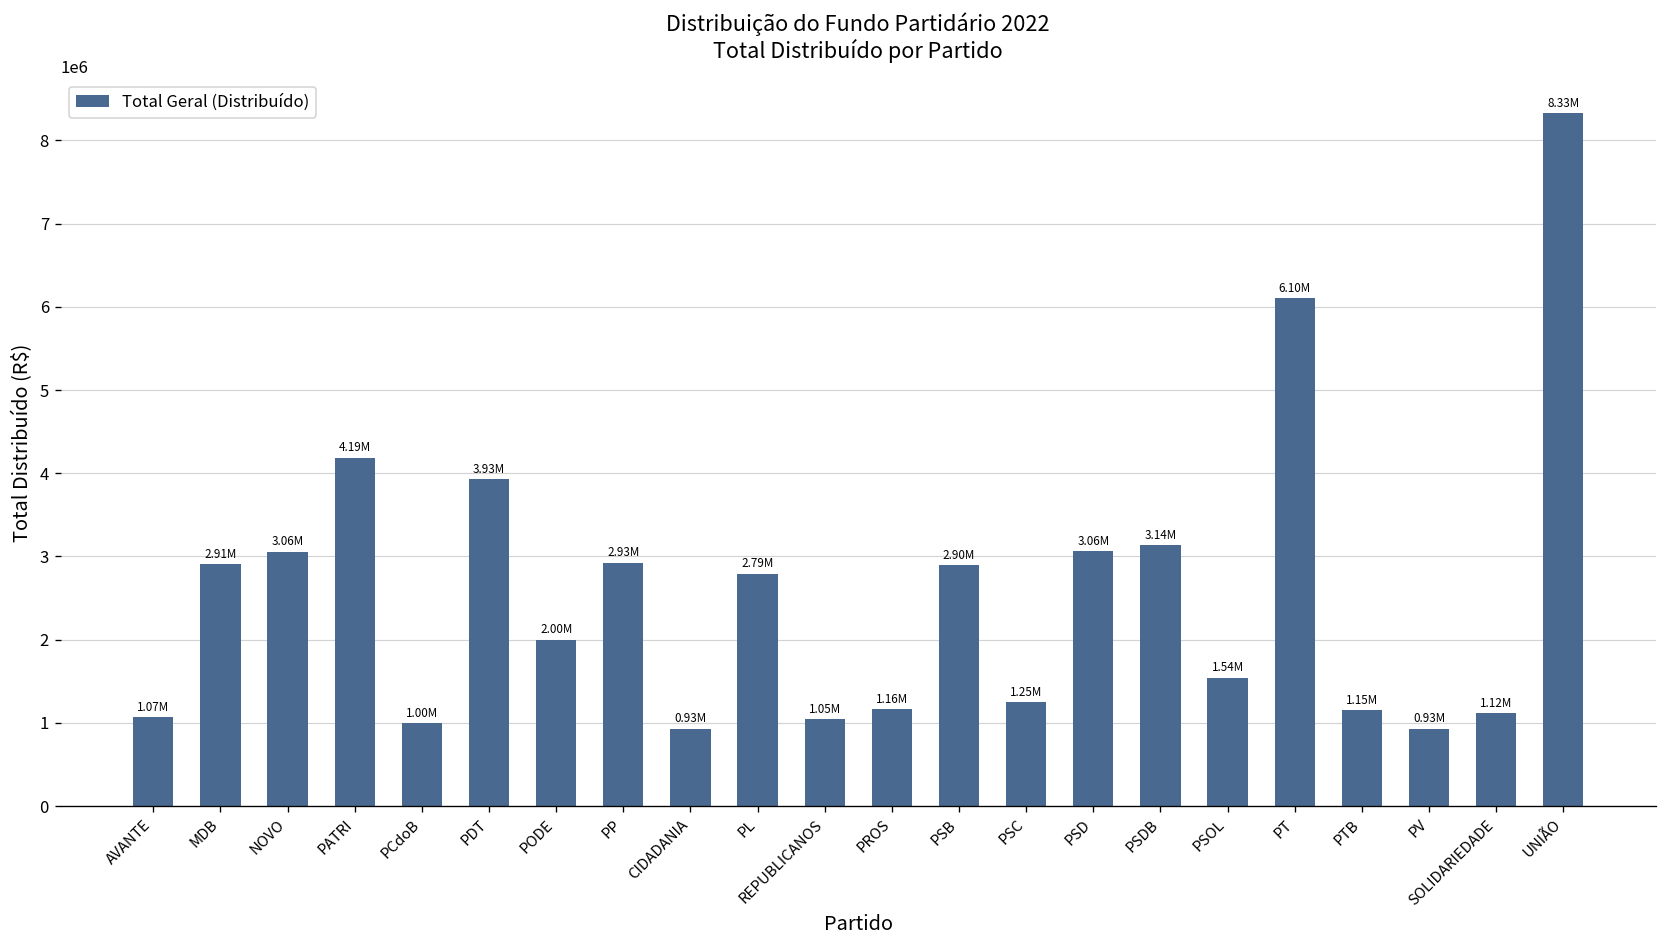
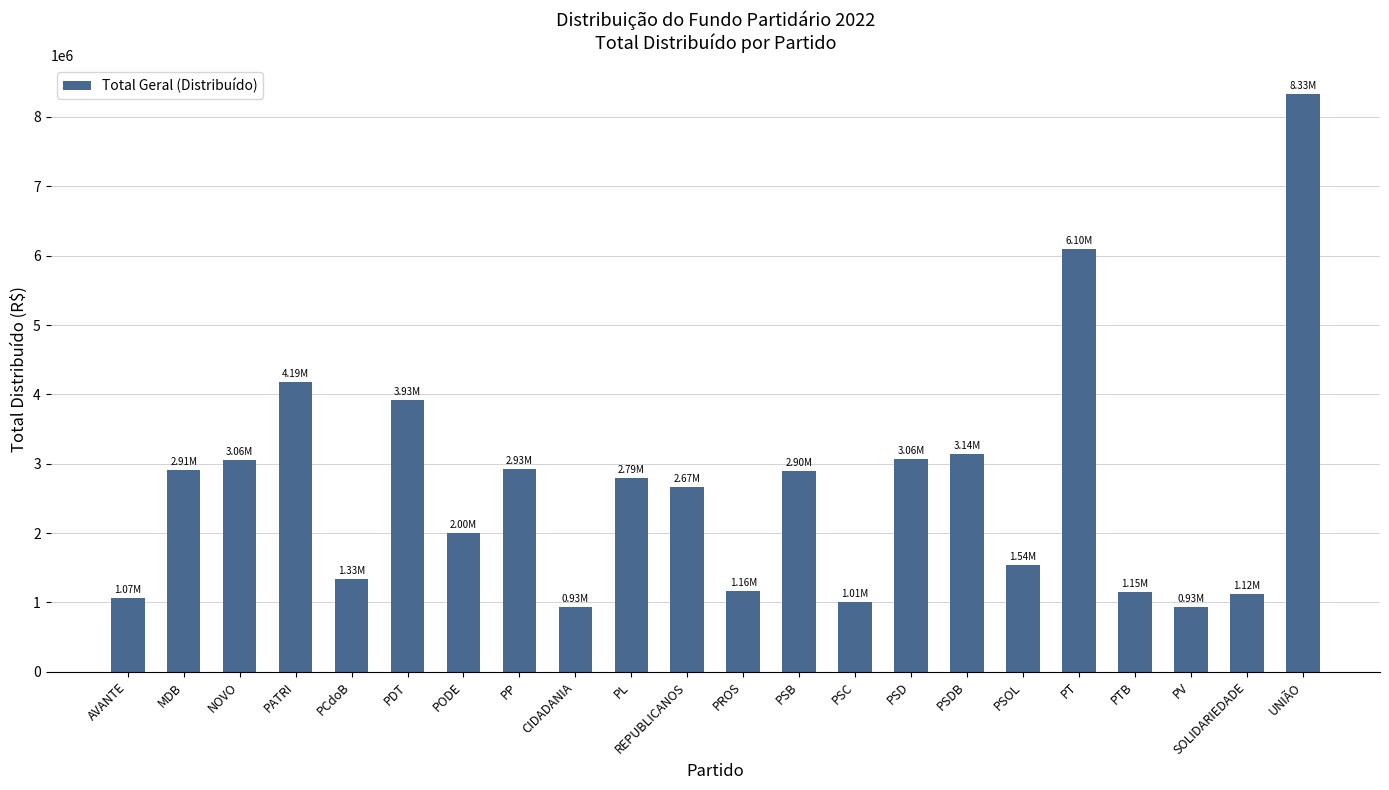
  {
    "AVANTE": "1.07M",
    "MDB": "2.91M",
    "NOVO": "3.06M",
    "PATRI": "4.19M",
-   "PCdoB": "1.00M",
+   "PCdoB": "1.33M",
    "PDT": "3.93M",
    "PODE": "2.00M",
    "PP": "2.93M",
    "CIDADANIA": "0.93M",
    "PL": "2.79M",
-   "REPUBLICANOS": "1.05M",
+   "REPUBLICANOS": "2.67M",
    "PROS": "1.16M",
    "PSB": "2.90M",
-   "PSC": "1.25M",
+   "PSC": "1.01M",
    "PSD": "3.06M",
    "PSDB": "3.14M",
    "PSOL": "1.54M",
    "PT": "6.10M",
    "PTB": "1.15M",
    "PV": "0.93M",
    "SOLIDARIEDADE": "1.12M",
    "UNIÃO": "8.33M"
  }
